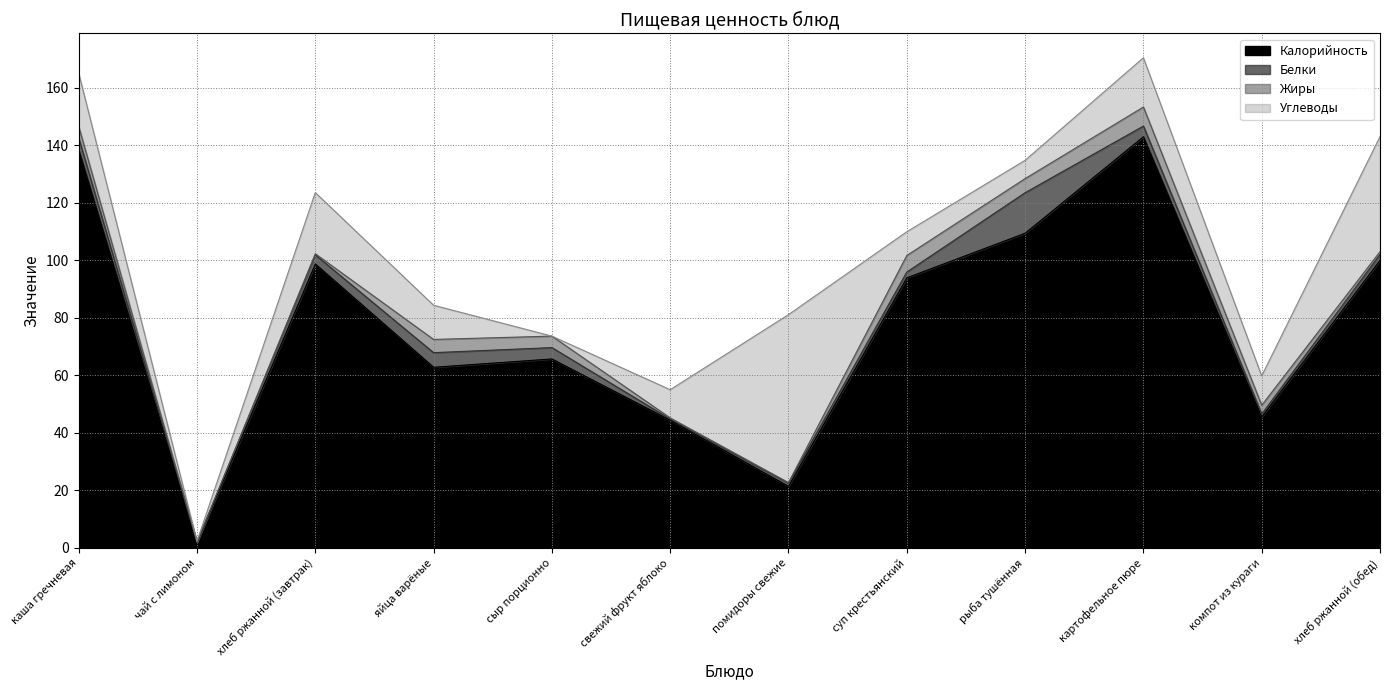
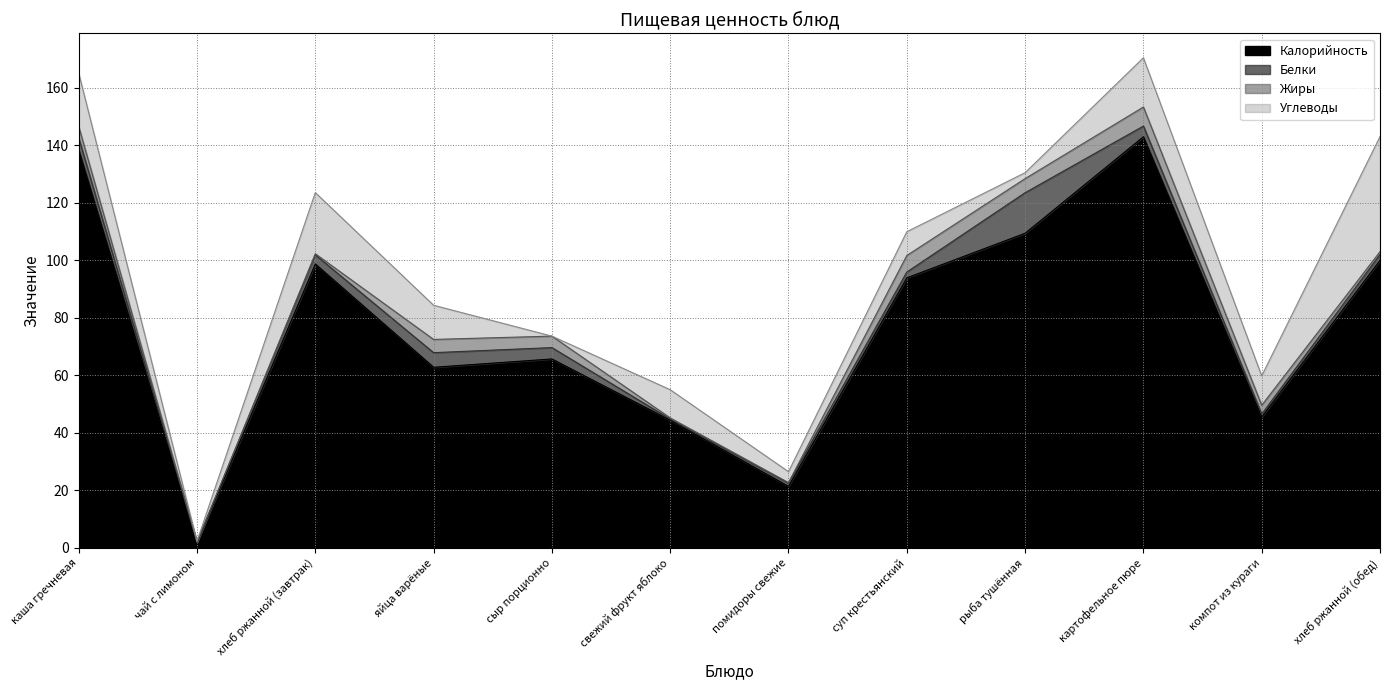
  {
    "Калорийность": {
      "каша гречневая": 138,
      "хлеб ржанной (завтрак)": 99,
      "яйца варёные": 63,
      "сыр порционно": 66,
      "помидоры свежие": 21,
      "суп крестьянский": 94,
      "рыба тушённая": 109,
      "картофельное пюре": 143,
      "компот из кураги": 46,
      "хлеб ржанной (обед)": 100
    },
    "Углеводы": {
      "каша гречневая": 19,
      "хлеб ржанной (завтрак)": 21,
      "яйца варёные": 12,
      "свежий фрукт яблоко": 10,
-     "помидоры свежие": 58,
+     "помидоры свежие": 4,
      "суп крестьянский": 8,
-     "рыба тушённая": 6,
+     "рыба тушённая": 2,
      "картофельное пюре": 17,
      "компот из кураги": 10,
      "хлеб ржанной (обед)": 40
    }
  }
